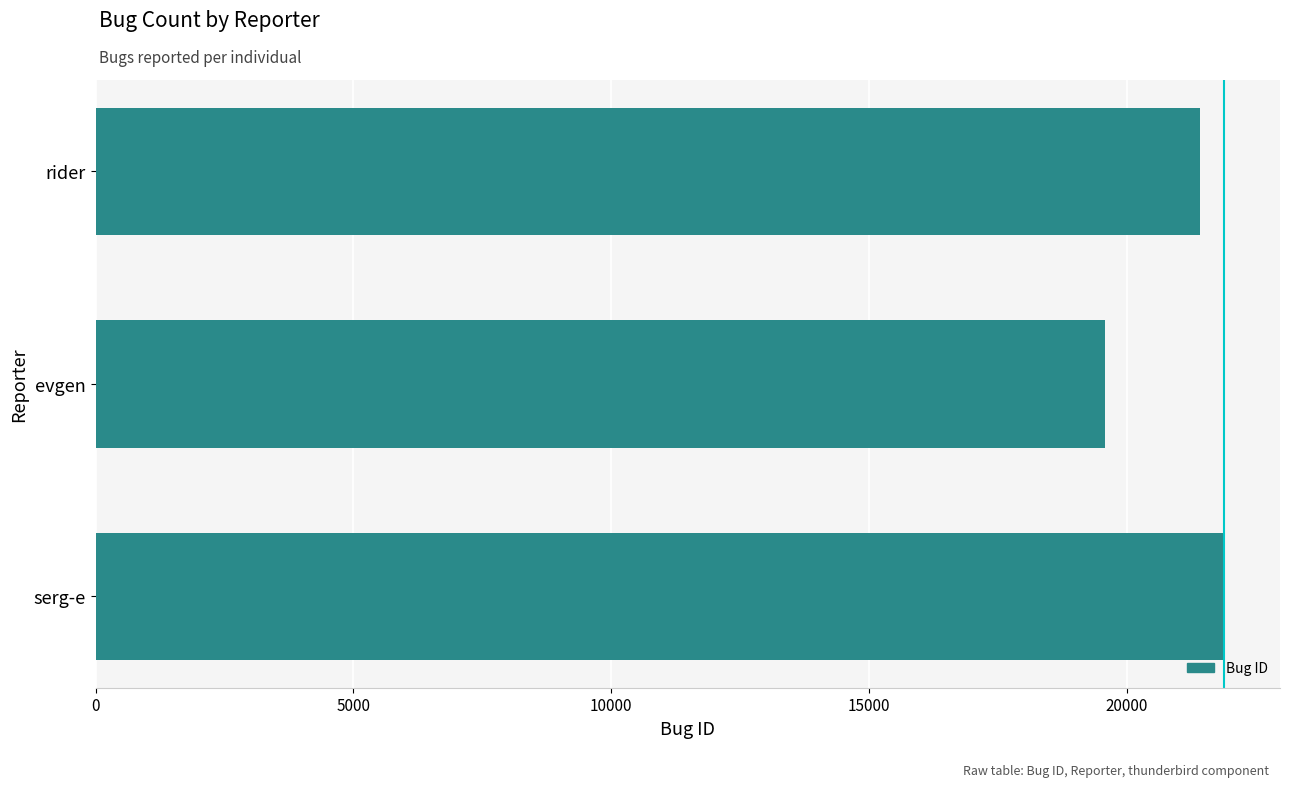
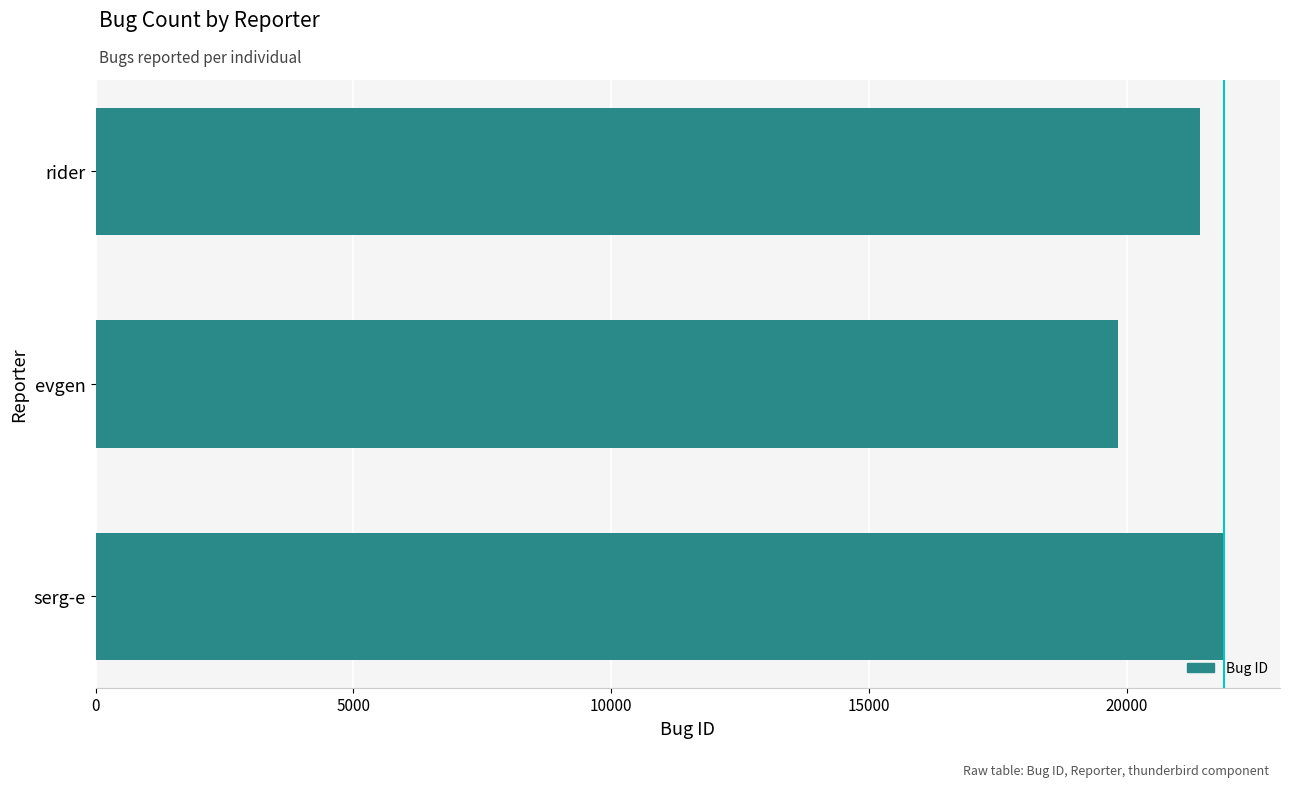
  {
    "rider": 21400,
-   "evgen": 19600,
+   "evgen": 19800,
    "serg-e": 21900
  }
